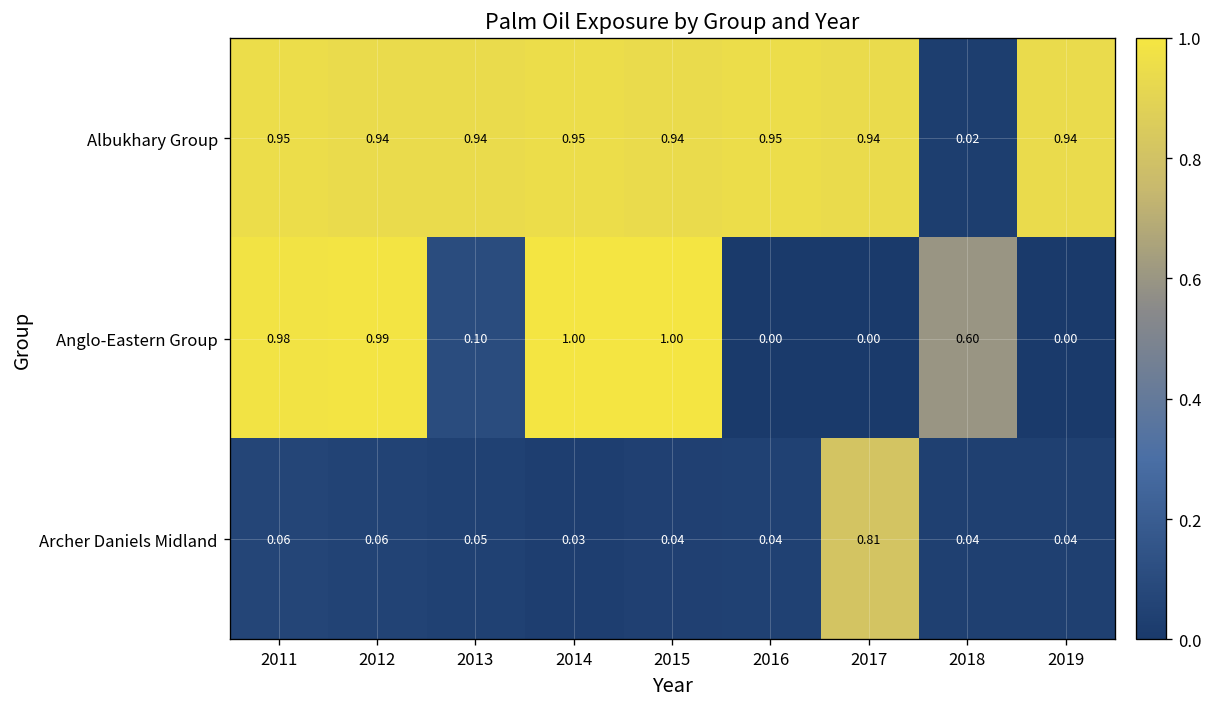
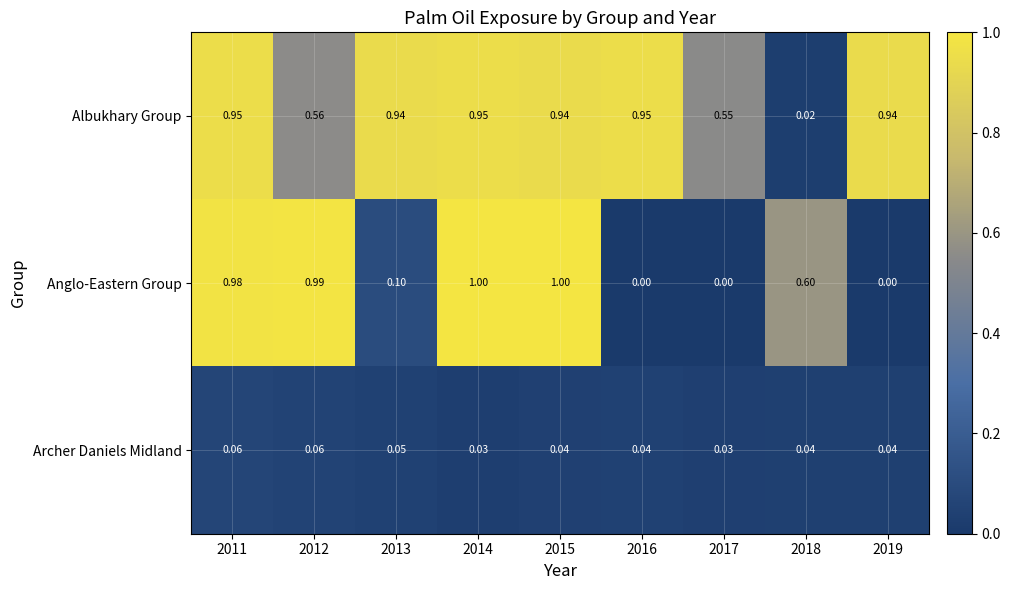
  {
    "Albukhary Group": {
      "2011": 0.95,
-     "2012": 0.94,
+     "2012": 0.56,
      "2013": 0.94,
      "2014": 0.95,
      "2015": 0.94,
      "2016": 0.95,
-     "2017": 0.94,
+     "2017": 0.55,
      "2018": 0.02,
      "2019": 0.94
    },
    "Anglo-Eastern Group": {
      "2011": 0.98,
      "2012": 0.99,
      "2013": 0.10,
      "2014": 1.00,
      "2015": 1.00,
      "2016": 0.00,
      "2017": 0.00,
      "2018": 0.60,
      "2019": 0.00
    },
    "Archer Daniels Midland": {
      "2011": 0.06,
      "2012": 0.06,
      "2013": 0.05,
      "2014": 0.03,
      "2015": 0.04,
      "2016": 0.04,
-     "2017": 0.81,
+     "2017": 0.03,
      "2018": 0.04,
      "2019": 0.04
    }
  }
